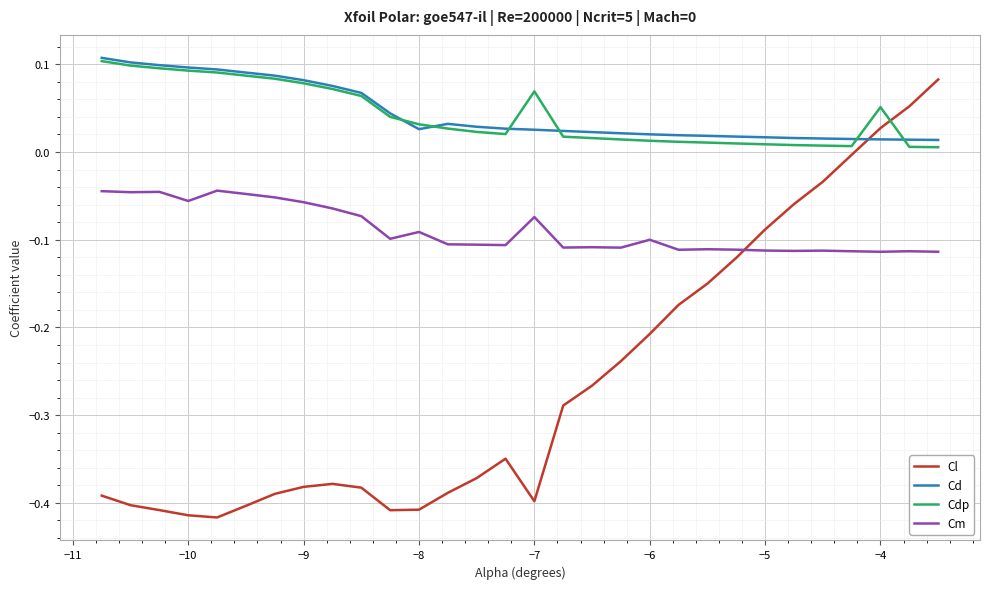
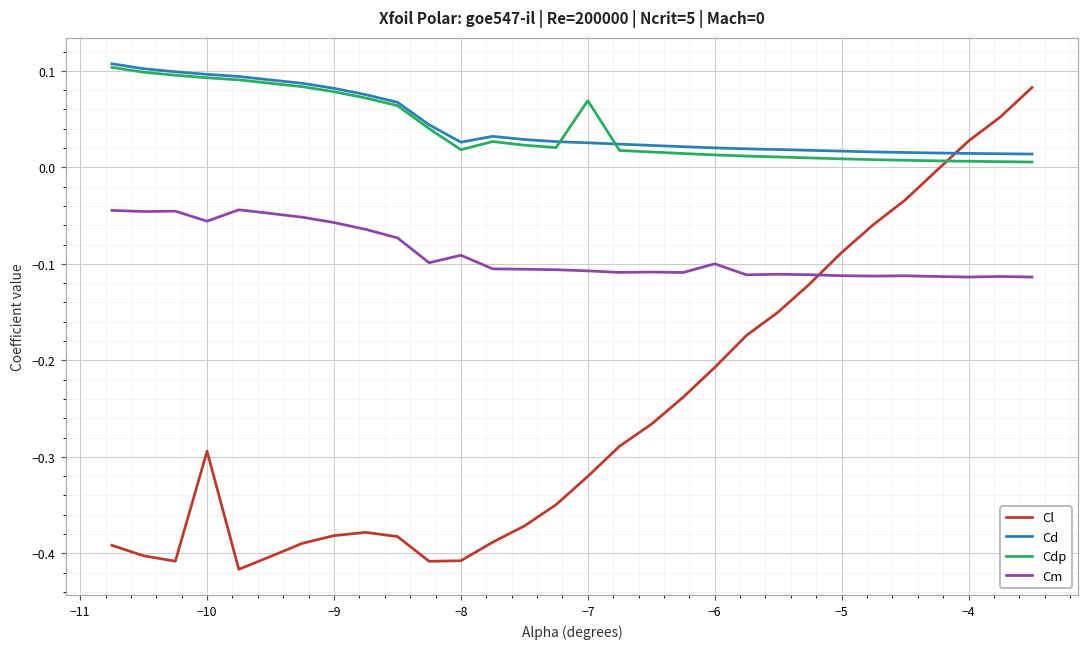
  {
    "Cl": {
-     "−10": -0.41,
+     "−10": -0.29,
      "−9": -0.38,
      "−8": -0.41,
-     "−7": -0.40,
+     "−7": -0.32,
      "−6": -0.21,
      "−5": -0.09,
      "−4": 0.03
    },
    "Cd": {
      "−10": 0.10,
      "−9": 0.08,
      "−8": 0.03,
      "−7": 0.03,
      "−6": 0.02,
      "−5": 0.02,
      "−4": 0.01
    },
    "Cdp": {
      "−10": 0.09,
      "−9": 0.08,
-     "−8": 0.03,
+     "−8": 0.02,
      "−7": 0.07,
      "−6": 0.01,
      "−5": 0.01,
-     "−4": 0.05
+     "−4": 0.01
    },
    "Cm": {
      "−10": -0.06,
      "−9": -0.06,
      "−8": -0.09,
-     "−7": -0.07,
+     "−7": -0.11,
      "−6": -0.10,
      "−5": -0.11,
      "−4": -0.11
    }
  }
